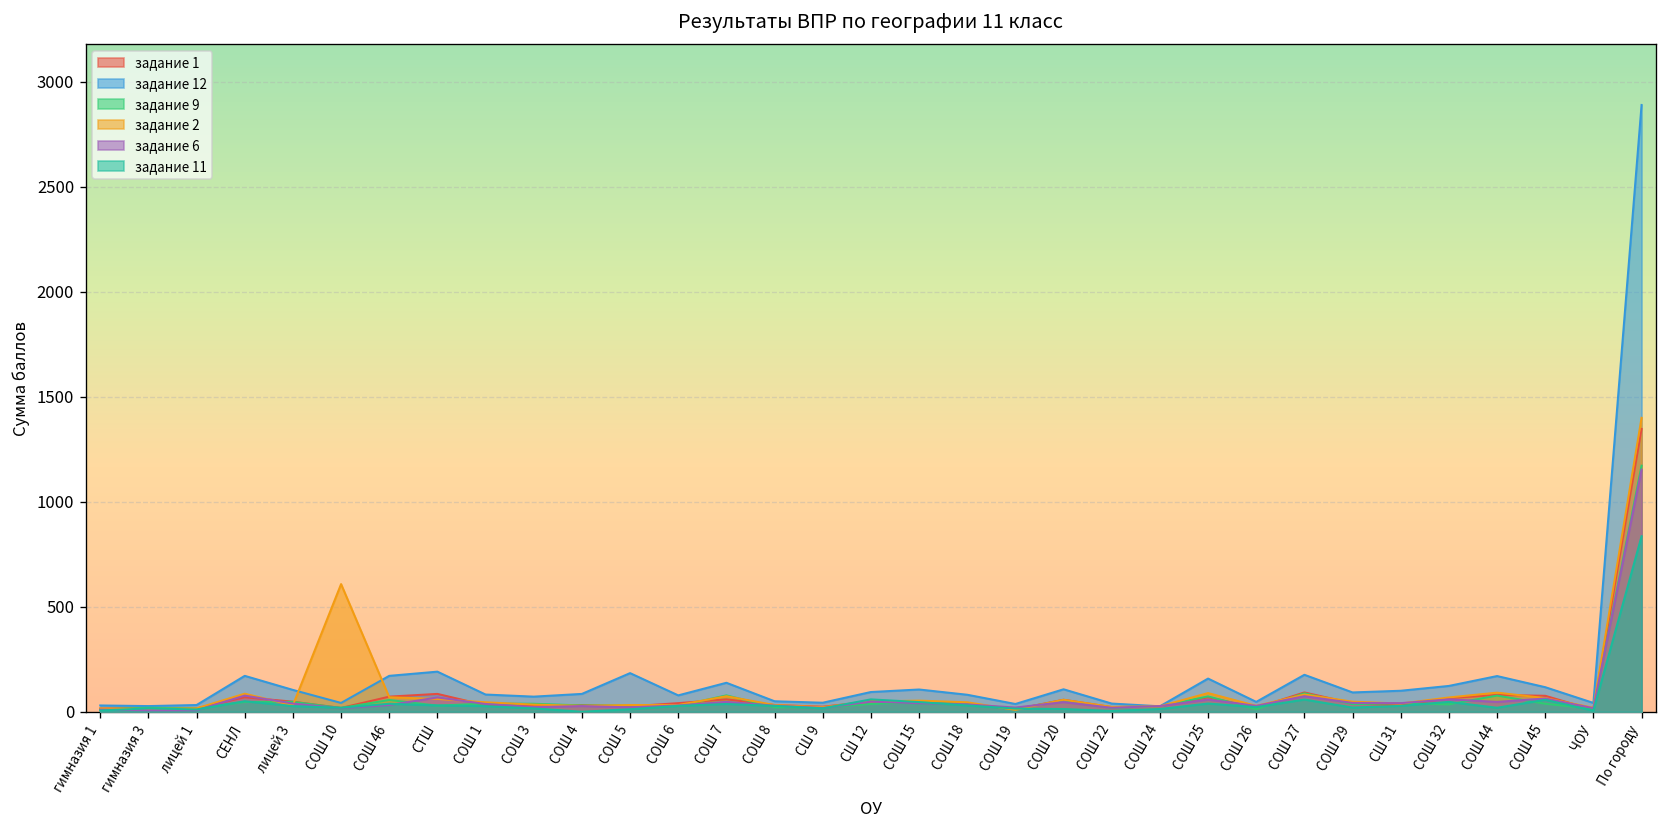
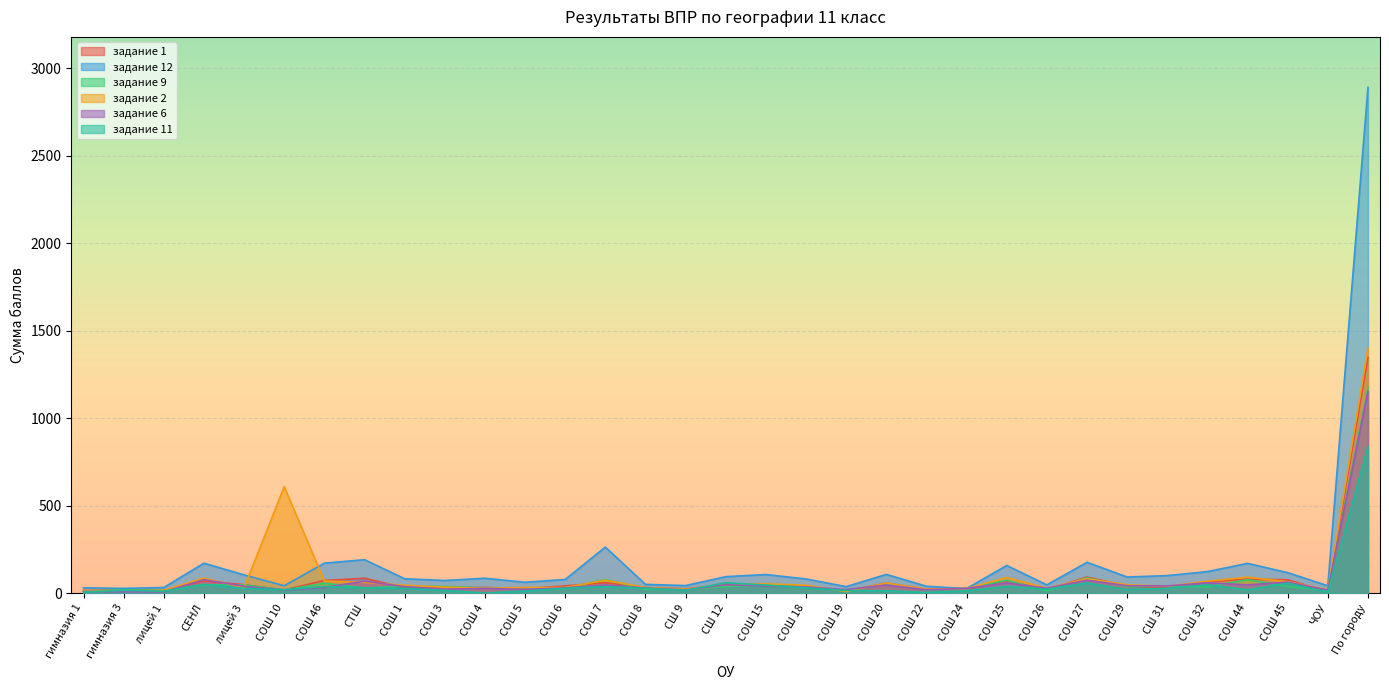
  {
    "задание 1": {
      "СТШ": 90,
      "По городу": 1350
    },
    "задание 12": {
      "лицей 1": 30,
      "СЕНЛ": 170,
      "лицей 3": 100,
      "СОШ 10": 40,
      "СОШ 46": 170,
      "СТШ": 190,
      "СОШ 1": 80,
      "СОШ 3": 70,
      "СОШ 4": 90,
-     "СОШ 5": 180,
+     "СОШ 5": 60,
      "СОШ 6": 80,
-     "СОШ 7": 140,
+     "СОШ 7": 260,
      "СОШ 8": 50,
      "СШ 9": 40,
      "СШ 12": 90,
      "СОШ 15": 110,
      "СОШ 18": 80,
      "СОШ 19": 40,
      "СОШ 20": 110,
      "СОШ 22": 40,
      "СОШ 25": 160,
      "СОШ 26": 50,
      "СОШ 27": 180,
      "СОШ 29": 90,
      "СШ 31": 100,
      "СОШ 32": 120,
      "СОШ 44": 170,
      "СОШ 45": 120,
      "ЧОУ": 40,
      "По городу": 2890
    },
    "задание 2": {
      "СОШ 10": 610,
      "СОШ 25": 90,
      "По городу": 1400
    },
    "задание 6": {
      "СОШ 44": 50,
      "По городу": 1150
    }
  }
